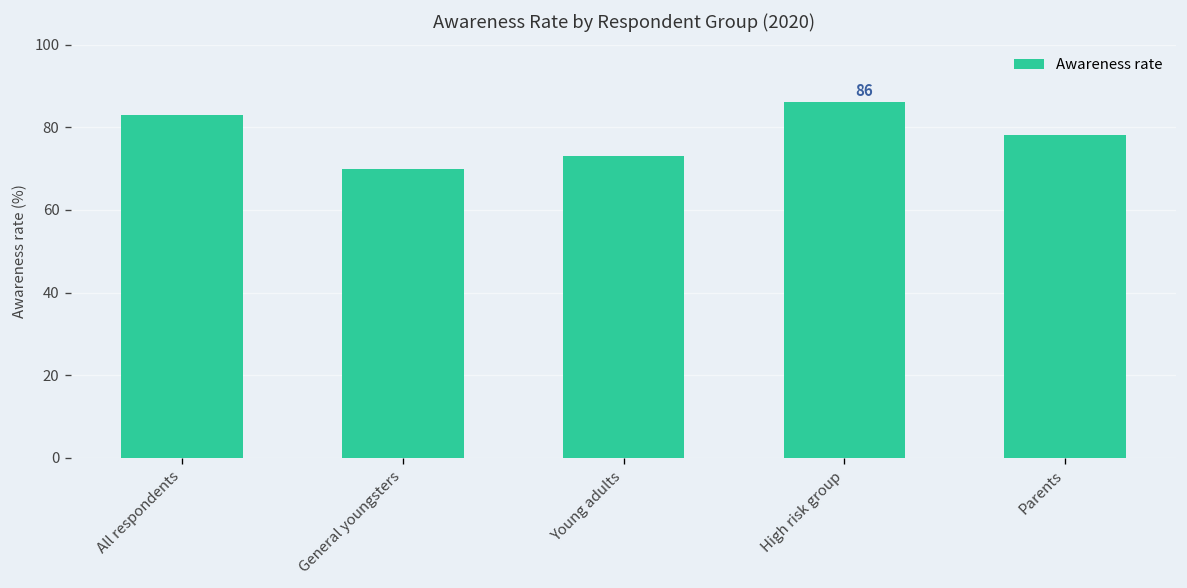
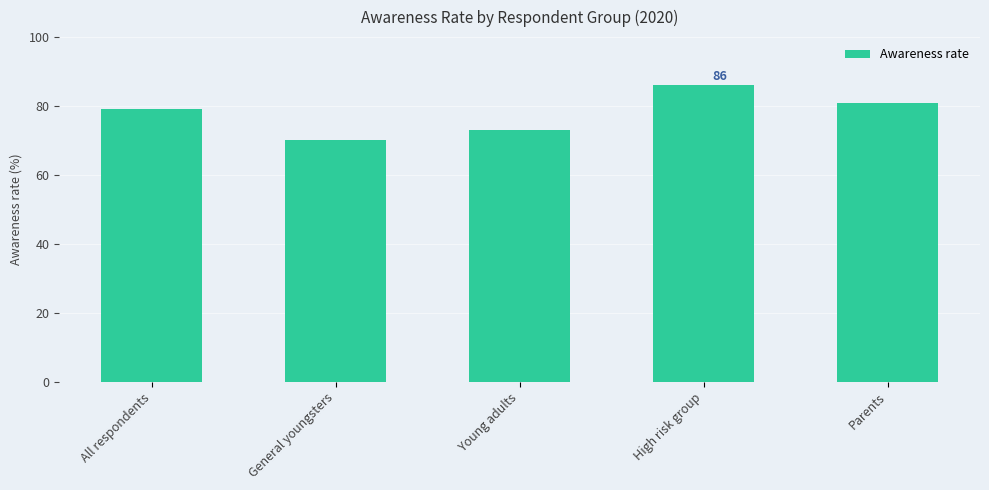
  {
-   "All respondents": 83,
+   "All respondents": 79,
    "General youngsters": 70,
    "Young adults": 73,
-   "Parents": 78
+   "Parents": 81
  }
